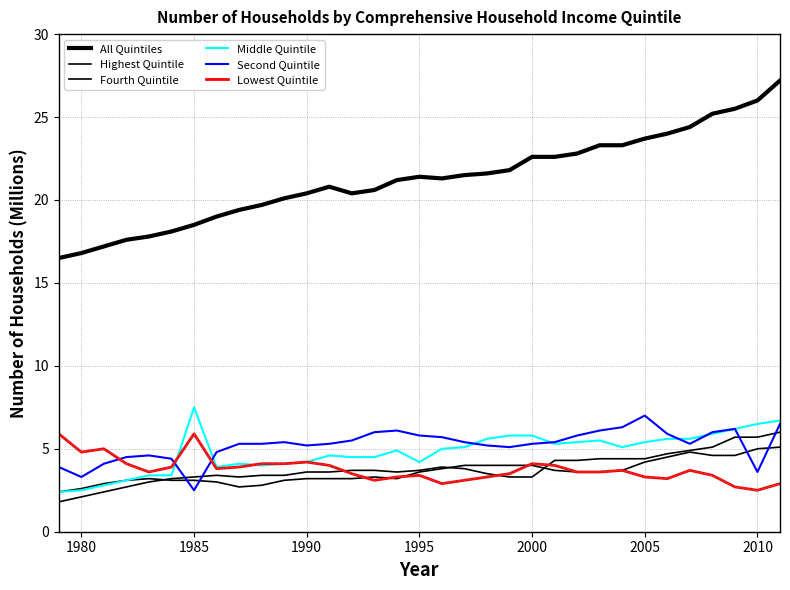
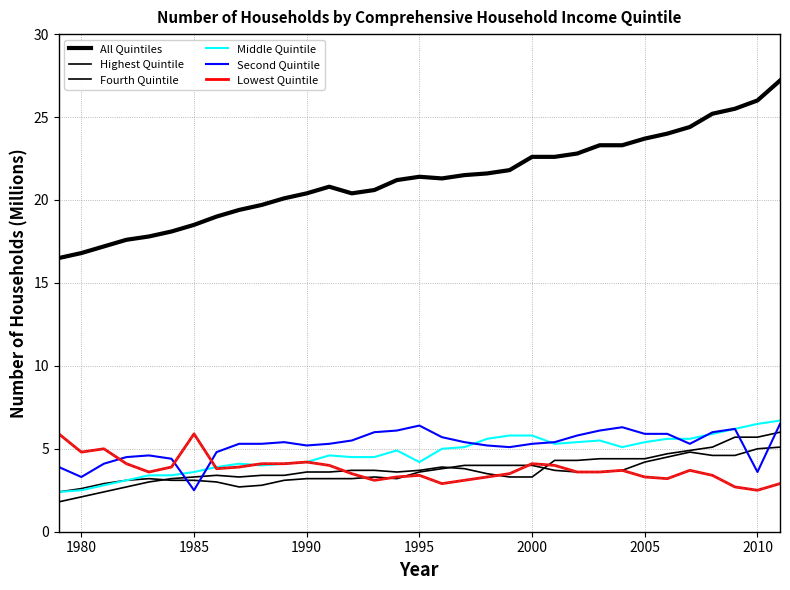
  {
    "Middle Quintile": {
-     "1985": 7.5,
+     "1985": 3.6,
      "1995": 4.2,
      "2000": 5.8,
      "2005": 5.4,
      "2010": 6.5
    },
    "Second Quintile": {
      "1980": 3.3,
      "1985": 2.5,
      "1990": 5.2,
-     "1995": 5.8,
+     "1995": 6.4,
      "2000": 5.3,
-     "2005": 7.0,
+     "2005": 5.9,
      "2010": 3.6
    },
    "Lowest Quintile": {
      "1980": 4.8,
      "1985": 5.9,
      "1995": 3.4,
      "2005": 3.3,
      "2010": 2.5
    }
  }
